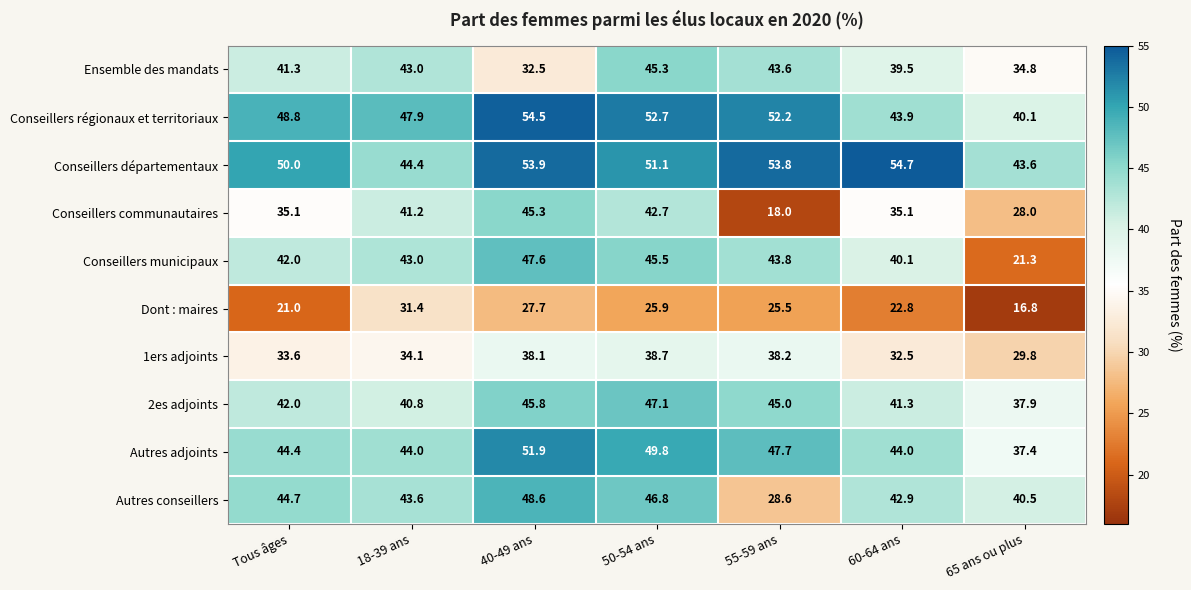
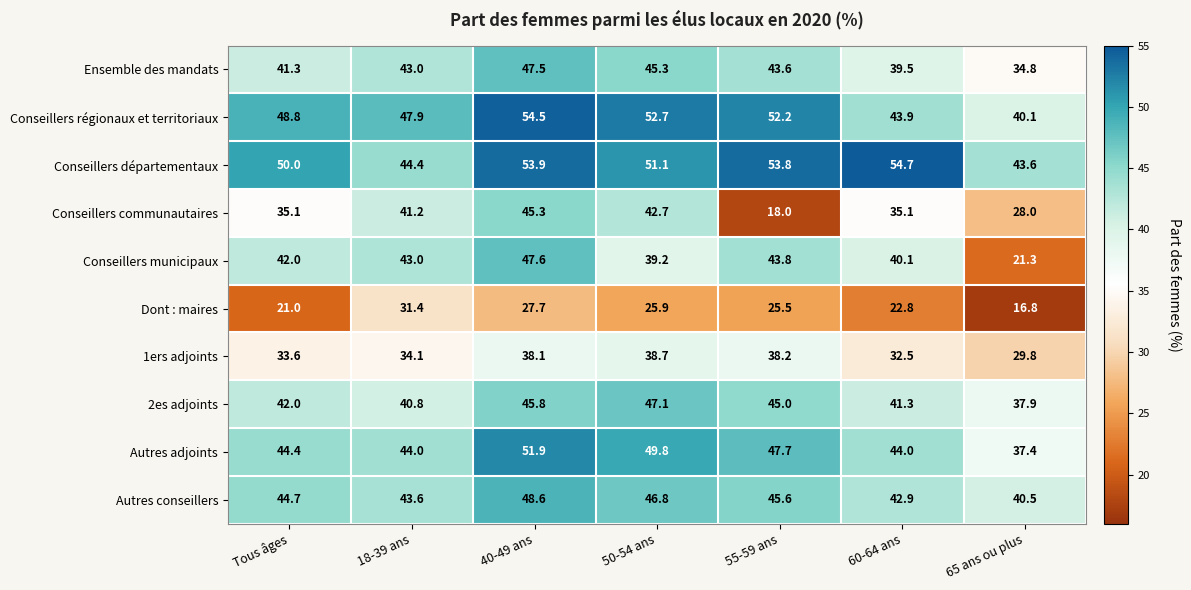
  {
    "Ensemble des mandats": {
      "Tous âges": 41.3,
      "18-39 ans": 43.0,
-     "40-49 ans": 32.5,
+     "40-49 ans": 47.5,
      "50-54 ans": 45.3,
      "55-59 ans": 43.6,
      "60-64 ans": 39.5,
      "65 ans ou plus": 34.8
    },
    "Conseillers régionaux et territoriaux": {
      "Tous âges": 48.8,
      "18-39 ans": 47.9,
      "40-49 ans": 54.5,
      "50-54 ans": 52.7,
      "55-59 ans": 52.2,
      "60-64 ans": 43.9,
      "65 ans ou plus": 40.1
    },
    "Conseillers départementaux": {
      "Tous âges": 50.0,
      "18-39 ans": 44.4,
      "40-49 ans": 53.9,
      "50-54 ans": 51.1,
      "55-59 ans": 53.8,
      "60-64 ans": 54.7,
      "65 ans ou plus": 43.6
    },
    "Conseillers communautaires": {
      "Tous âges": 35.1,
      "18-39 ans": 41.2,
      "40-49 ans": 45.3,
      "50-54 ans": 42.7,
      "55-59 ans": 18.0,
      "60-64 ans": 35.1,
      "65 ans ou plus": 28.0
    },
    "Conseillers municipaux": {
      "Tous âges": 42.0,
      "18-39 ans": 43.0,
      "40-49 ans": 47.6,
-     "50-54 ans": 45.5,
+     "50-54 ans": 39.2,
      "55-59 ans": 43.8,
      "60-64 ans": 40.1,
      "65 ans ou plus": 21.3
    },
    "Dont : maires": {
      "Tous âges": 21.0,
      "18-39 ans": 31.4,
      "40-49 ans": 27.7,
      "50-54 ans": 25.9,
      "55-59 ans": 25.5,
      "60-64 ans": 22.8,
      "65 ans ou plus": 16.8
    },
    "1ers adjoints": {
      "Tous âges": 33.6,
      "18-39 ans": 34.1,
      "40-49 ans": 38.1,
      "50-54 ans": 38.7,
      "55-59 ans": 38.2,
      "60-64 ans": 32.5,
      "65 ans ou plus": 29.8
    },
    "2es adjoints": {
      "Tous âges": 42.0,
      "18-39 ans": 40.8,
      "40-49 ans": 45.8,
      "50-54 ans": 47.1,
      "55-59 ans": 45.0,
      "60-64 ans": 41.3,
      "65 ans ou plus": 37.9
    },
    "Autres adjoints": {
      "Tous âges": 44.4,
      "18-39 ans": 44.0,
      "40-49 ans": 51.9,
      "50-54 ans": 49.8,
      "55-59 ans": 47.7,
      "60-64 ans": 44.0,
      "65 ans ou plus": 37.4
    },
    "Autres conseillers": {
      "Tous âges": 44.7,
      "18-39 ans": 43.6,
      "40-49 ans": 48.6,
      "50-54 ans": 46.8,
-     "55-59 ans": 28.6,
+     "55-59 ans": 45.6,
      "60-64 ans": 42.9,
      "65 ans ou plus": 40.5
    }
  }
